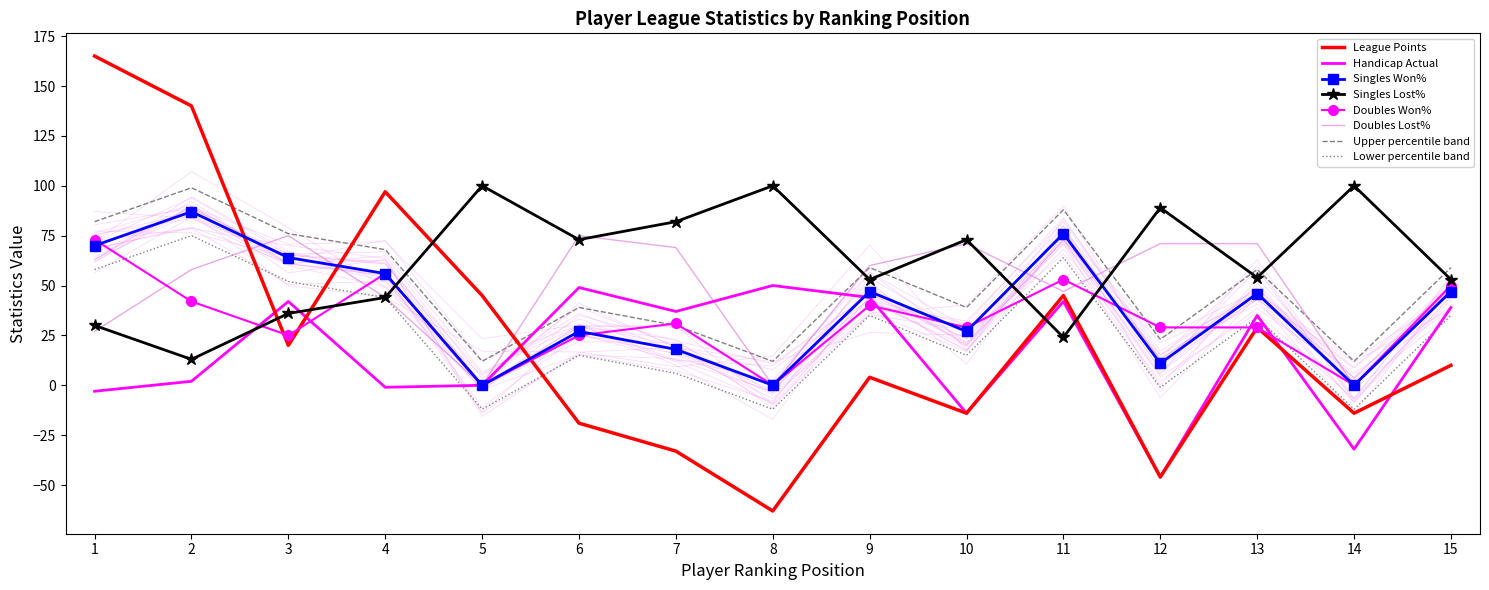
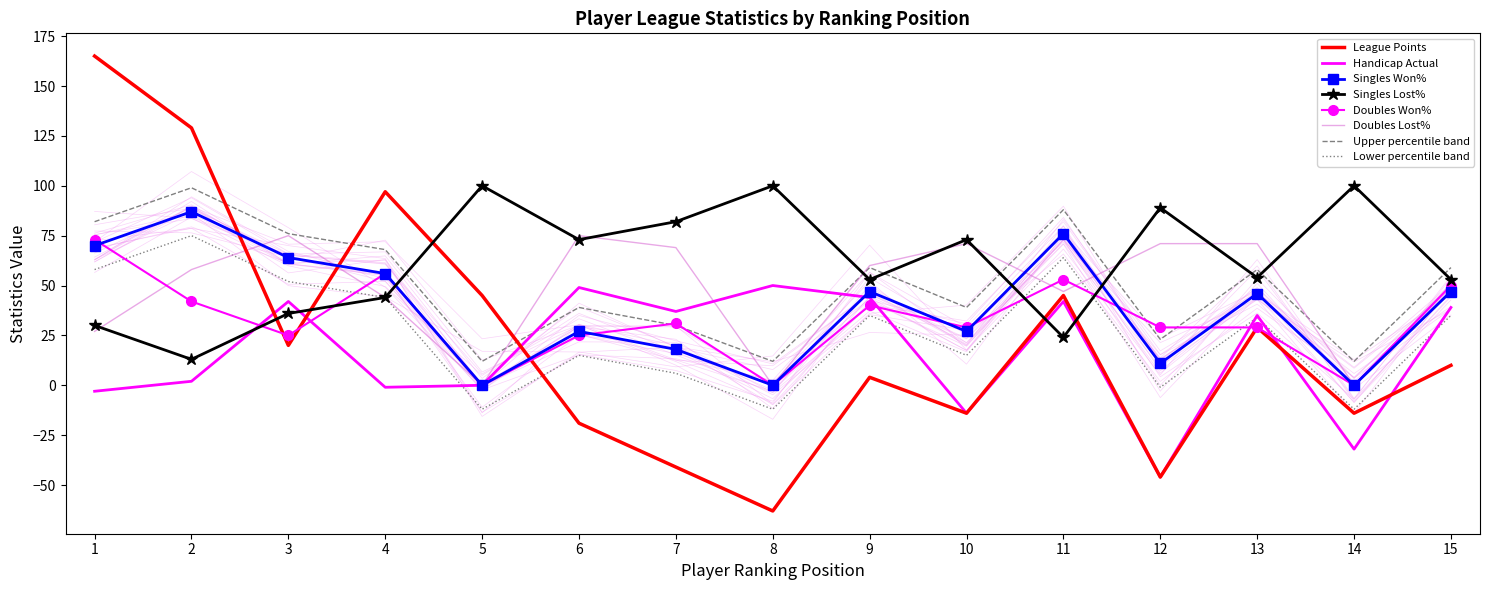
  {
    "League Points": {
      "1": 165,
-     "2": 140,
+     "2": 129,
      "3": 20,
      "4": 97,
      "5": 45,
      "6": -19,
-     "7": -33,
+     "7": -41,
      "8": -63,
      "9": 4,
      "11": 45,
      "15": 10
    },
    "Singles Won%": {
      "1": 70,
      "6": 27
    },
    "Singles Lost%": {
      "1": 30,
      "2": 13,
      "3": 36,
      "5": 100,
      "6": 73,
      "7": 82,
      "8": 100,
      "10": 73,
      "11": 24,
      "12": 89,
      "14": 100
    }
  }
